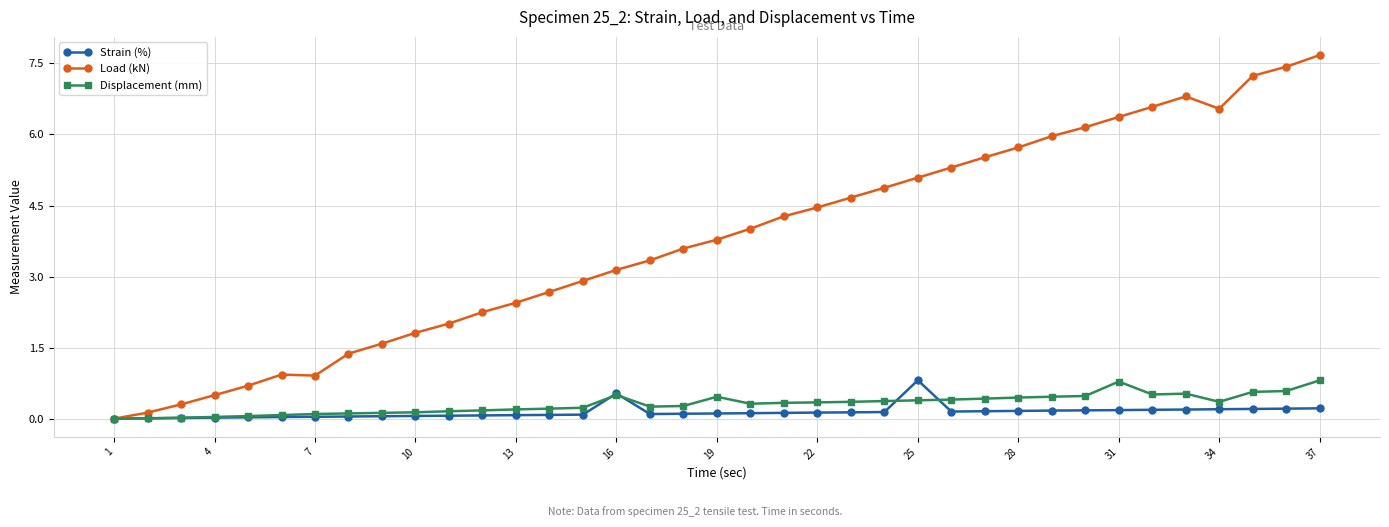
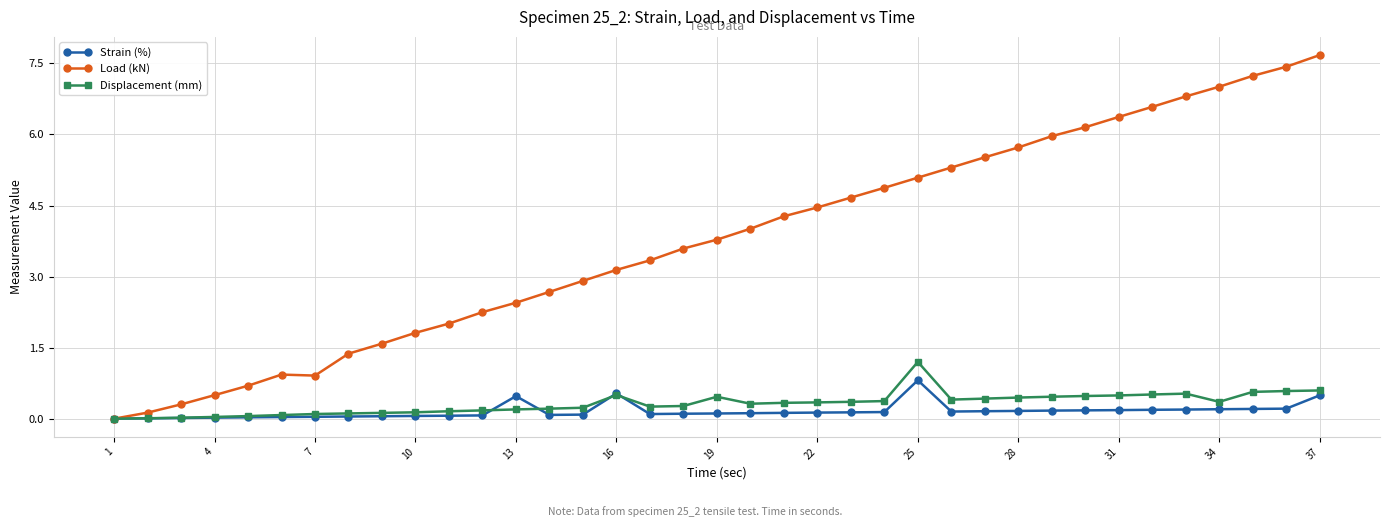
  {
    "Strain (%)": {
      "7": 0.0,
      "10": 0.1,
-     "13": 0.1,
+     "13": 0.5,
      "19": 0.1,
      "22": 0.1,
      "25": 0.8,
      "28": 0.2,
      "31": 0.2,
      "34": 0.2,
-     "37": 0.2
+     "37": 0.5
    },
    "Load (kN)": {
      "4": 0.5,
      "7": 0.9,
      "10": 1.8,
      "13": 2.4,
      "16": 3.1,
      "19": 3.8,
      "22": 4.5,
      "25": 5.1,
      "28": 5.7,
      "31": 6.4,
-     "34": 6.5,
+     "34": 7.0,
      "37": 7.7
    },
    "Displacement (mm)": {
      "7": 0.1,
      "10": 0.1,
      "13": 0.2,
      "19": 0.5,
      "22": 0.3,
-     "25": 0.4,
+     "25": 1.2,
      "28": 0.4,
-     "31": 0.8,
+     "31": 0.5,
      "34": 0.4,
-     "37": 0.8
+     "37": 0.6
    }
  }
